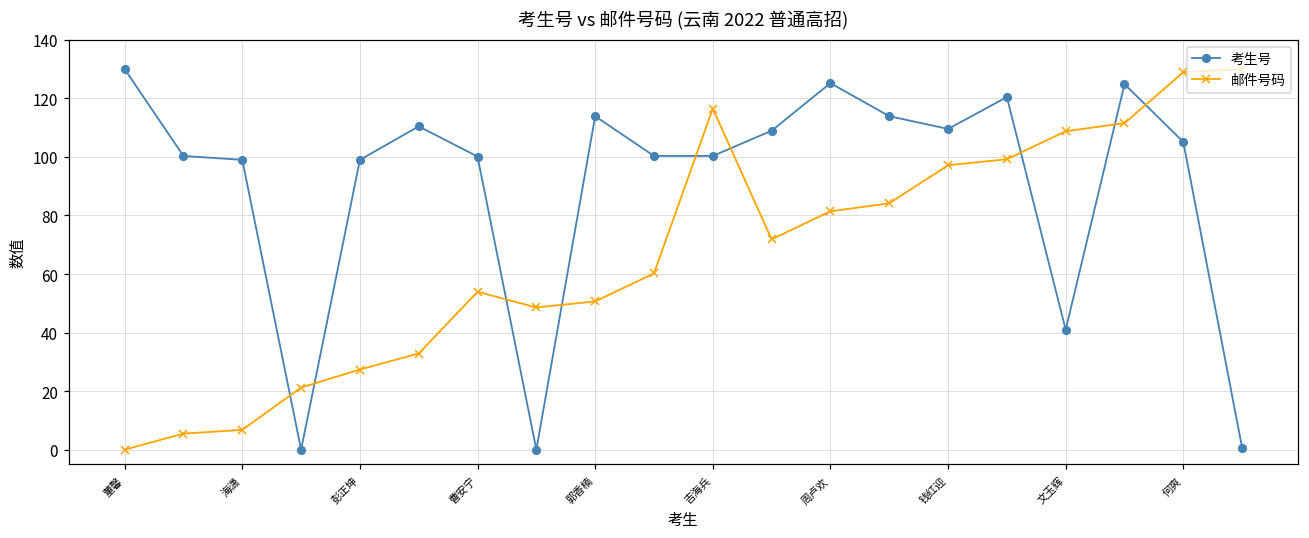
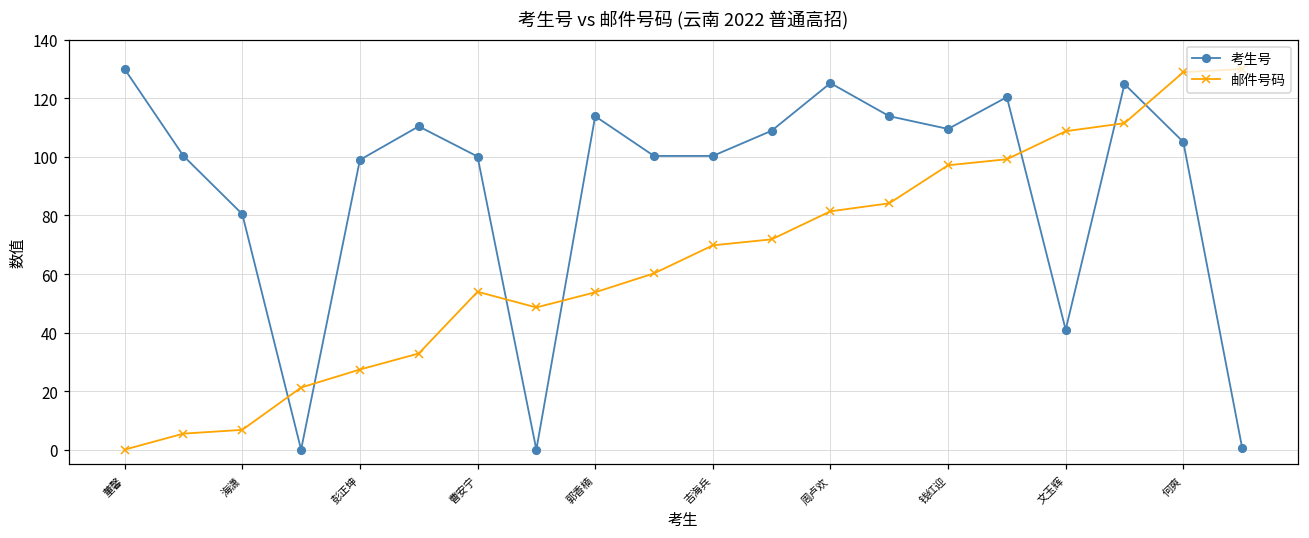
  {
    "考生号": {
      "董馨": 130,
-     "海潇": 99,
+     "海潇": 80,
      "彭正坤": 99,
      "曹安宁": 100,
      "郭香楠": 114,
      "吉海兵": 100,
      "周卢欢": 125,
      "钱红迎": 110,
      "文玉辉": 41,
      "何爽": 105
    },
    "邮件号码": {
      "董馨": 0,
      "海潇": 7,
      "彭正坤": 27,
      "曹安宁": 54,
-     "郭香楠": 51,
-     "吉海兵": 117,
+     "郭香楠": 54,
+     "吉海兵": 70,
      "周卢欢": 81,
      "钱红迎": 97,
      "文玉辉": 109,
      "何爽": 129
    }
  }
